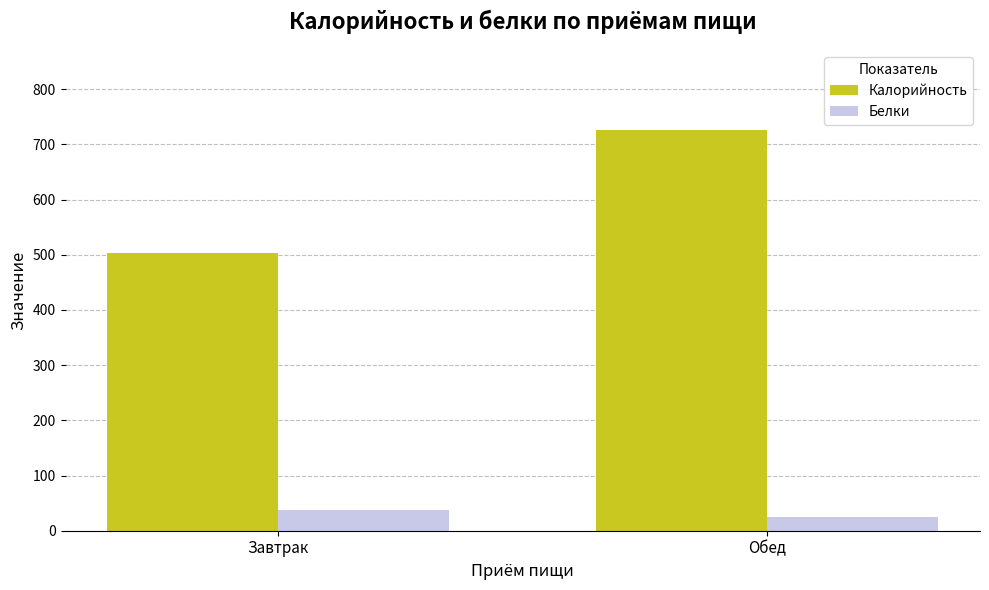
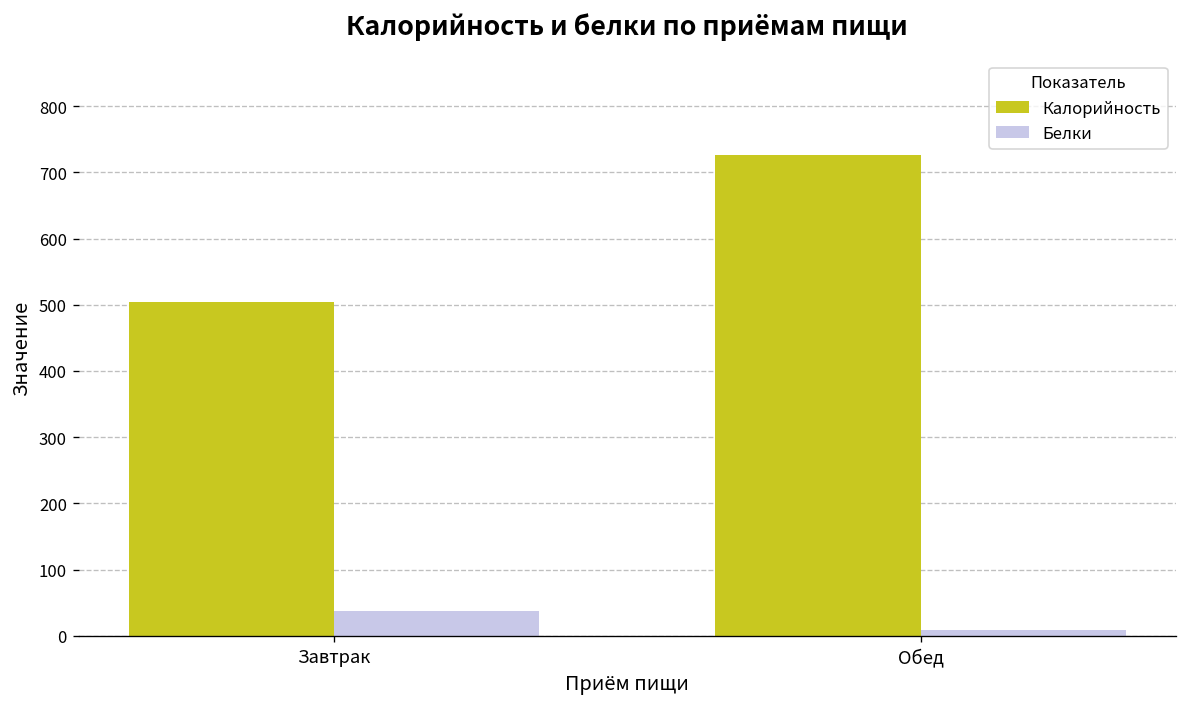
  {
    "Калорийность": {
      "Завтрак": 500,
      "Обед": 730
    },
    "Белки": {
      "Завтрак": 40,
-     "Обед": 20
+     "Обед": 10
    }
  }
